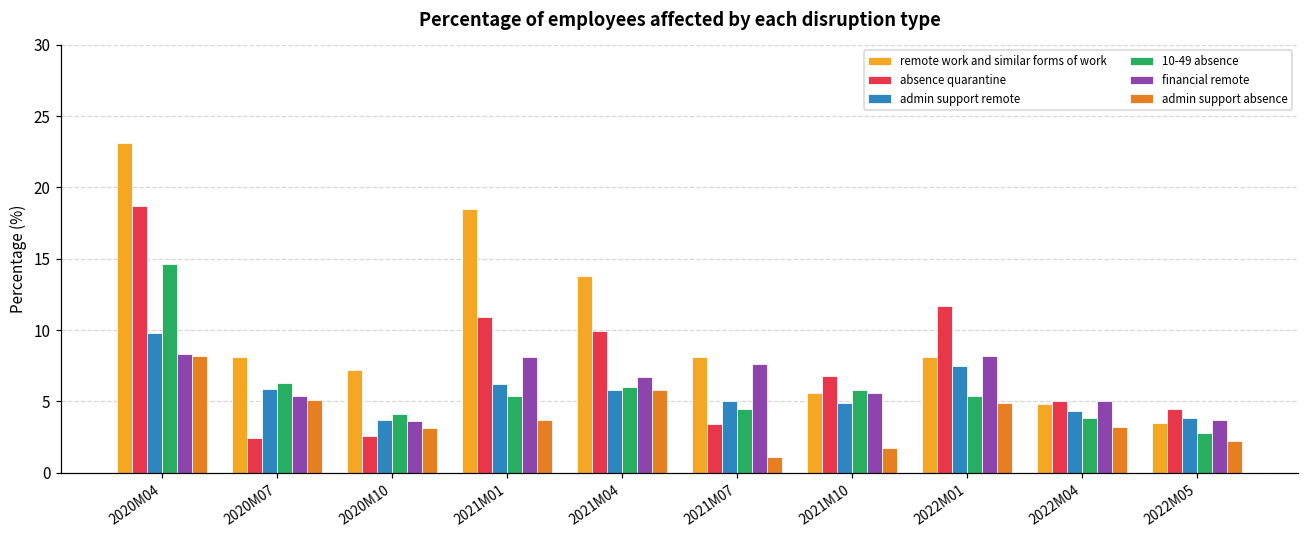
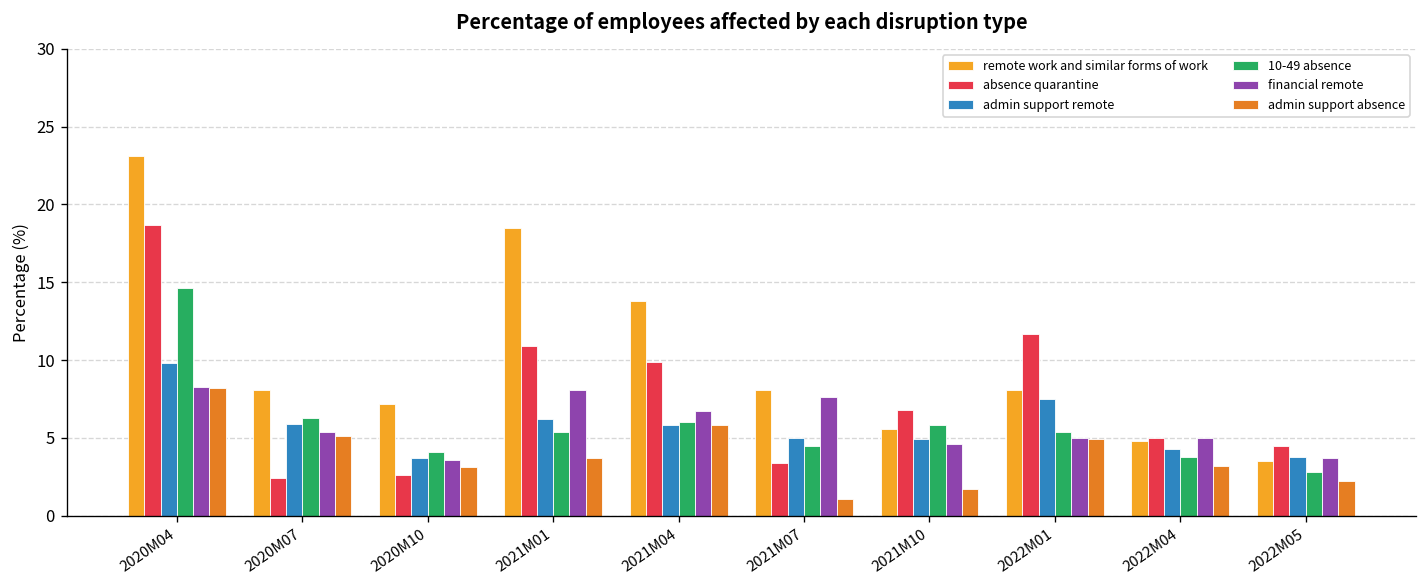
  {
    "absence quarantine": {
      "2020M04": 18.7,
      "2020M07": 2.4,
      "2020M10": 2.6,
      "2021M01": 10.9,
      "2021M04": 9.9,
      "2021M07": 3.4,
      "2021M10": 6.8,
      "2022M01": 11.7,
      "2022M04": 5.0,
      "2022M05": 4.5
    },
    "admin support remote": {
      "2020M04": 9.8,
      "2020M07": 5.9,
      "2020M10": 3.7,
      "2021M01": 6.2,
      "2021M04": 5.8,
      "2021M07": 5.0,
      "2021M10": 4.9,
      "2022M01": 7.5,
      "2022M04": 4.3,
      "2022M05": 3.8
    },
    "10-49 absence": {
      "2020M04": 14.6,
      "2020M07": 6.3,
      "2020M10": 4.1,
      "2021M01": 5.4,
      "2021M04": 6.0,
      "2021M07": 4.5,
      "2021M10": 5.8,
      "2022M01": 5.4,
      "2022M04": 3.8,
      "2022M05": 2.8
    },
    "financial remote": {
      "2020M04": 8.3,
      "2020M07": 5.4,
      "2020M10": 3.6,
      "2021M01": 8.1,
      "2021M04": 6.7,
      "2021M07": 7.6,
-     "2021M10": 5.6,
-     "2022M01": 8.2,
+     "2021M10": 4.6,
+     "2022M01": 5.0,
      "2022M04": 5.0,
      "2022M05": 3.7
    }
  }
